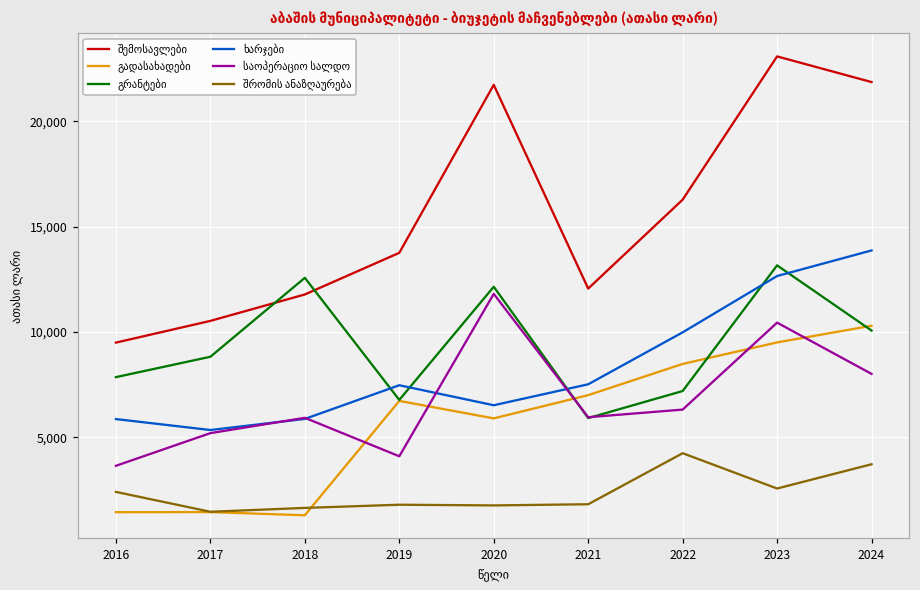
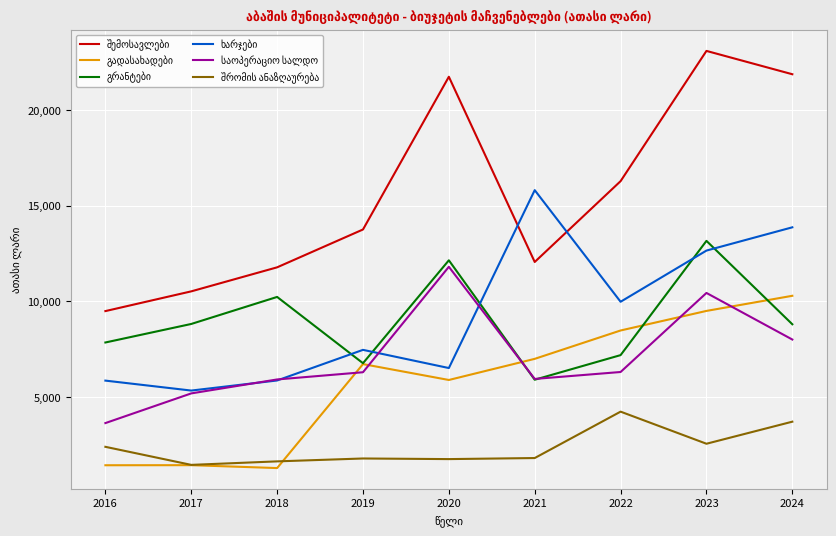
  {
    "შემოსავლები": {
      "2016": "9,500",
      "2017": "10,500",
      "2018": "11,800",
      "2019": "13,800",
      "2020": "21,700",
      "2021": "12,100",
      "2022": "16,300",
      "2023": "23,100",
      "2024": "21,900"
    },
    "გადასახადები": {
      "2016": "1,400",
      "2018": "1,300",
      "2020": "5,900",
      "2021": "7,000",
      "2022": "8,500",
      "2023": "9,500",
      "2024": "10,300"
    },
    "გრანტები": {
      "2016": "7,800",
      "2017": "8,800",
-     "2018": "12,600",
+     "2018": "10,200",
      "2020": "12,100",
      "2022": "7,200",
      "2023": "13,200",
-     "2024": "10,100"
+     "2024": "8,800"
    },
    "ხარჯები": {
      "2016": "5,900",
      "2017": "5,300",
      "2019": "7,500",
      "2020": "6,500",
-     "2021": "7,500",
+     "2021": "15,800",
      "2022": "10,000",
      "2023": "12,600",
      "2024": "13,900"
    },
    "საოპერაციო სალდო": {
      "2016": "3,600",
      "2017": "5,200",
-     "2019": "4,100",
+     "2019": "6,300",
      "2020": "11,800",
      "2022": "6,300",
      "2023": "10,400",
      "2024": "8,000"
    },
    "შრომის ანაზღაურება": {
      "2016": "2,400",
      "2018": "1,600",
      "2019": "1,800",
      "2020": "1,800",
      "2021": "1,800",
      "2022": "4,200",
      "2023": "2,600",
      "2024": "3,700"
    }
  }
